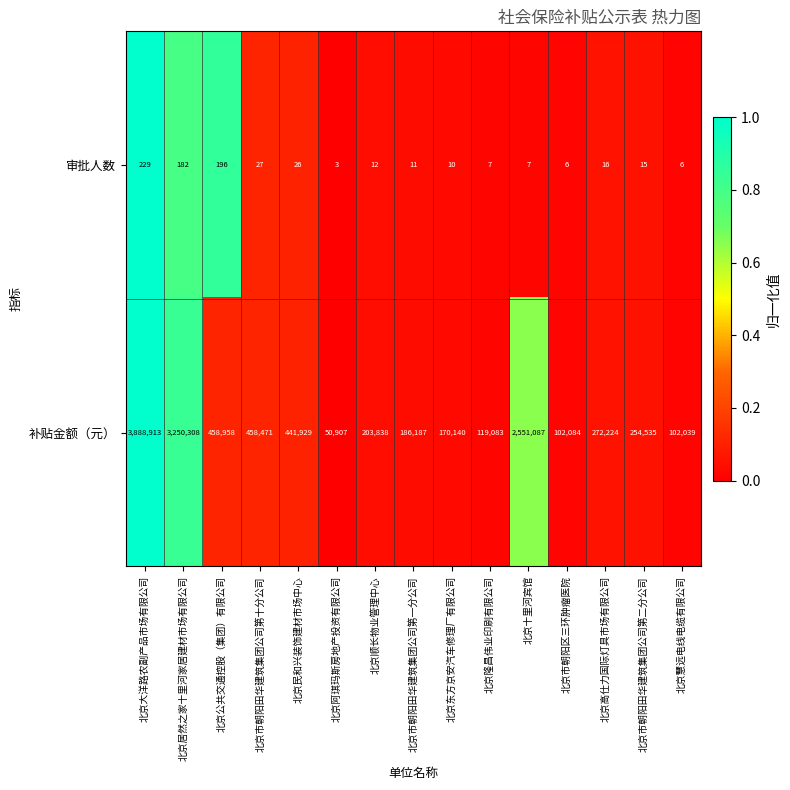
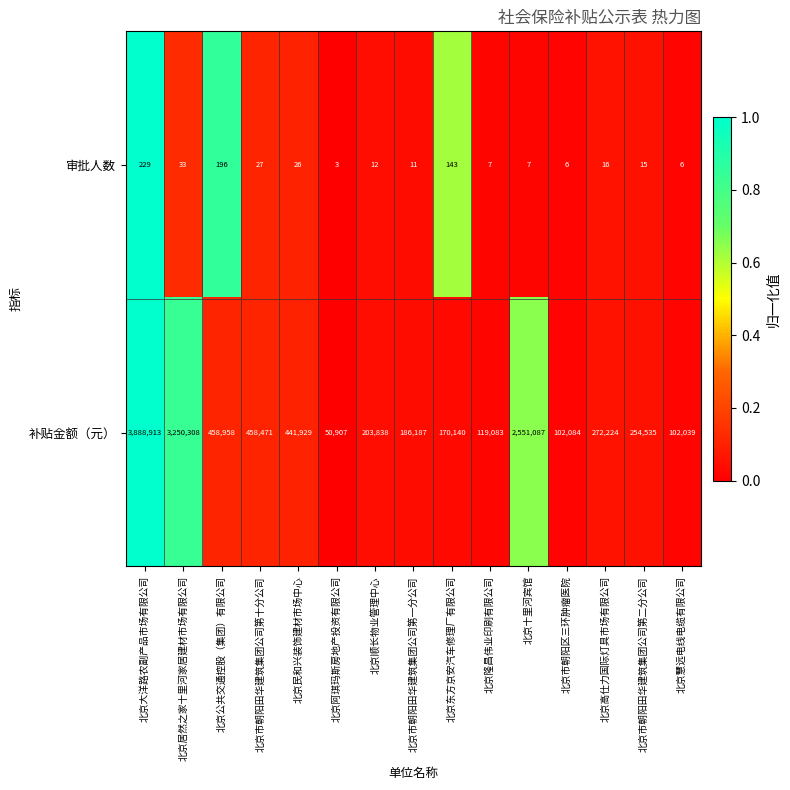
  {
    "审批人数": {
      "北京大洋路农副产品市场有限公司": "229",
-     "北京居然之家十里河家居建材市场有限公司": "182",
+     "北京居然之家十里河家居建材市场有限公司": "33",
      "北京公共交通控股（集团）有限公司": "196",
      "北京市朝阳田华建筑集团公司第十分公司": "27",
      "北京民和兴装饰建材市场中心": "26",
      "北京阿琪玛斯房地产投资有限公司": "3",
      "北京顺长物业管理中心": "12",
      "北京市朝阳田华建筑集团公司第一分公司": "11",
-     "北京东方京安汽车修理厂有限公司": "10",
+     "北京东方京安汽车修理厂有限公司": "143",
      "北京隆昌伟业印刷有限公司": "7",
      "北京十里河宾馆": "7",
      "北京市朝阳区三环肿瘤医院": "6",
      "北京高仕力国际灯具市场有限公司": "16",
      "北京市朝阳田华建筑集团公司第二分公司": "15",
      "北京慧远电线电缆有限公司": "6"
    },
    "补贴金额（元）": {
      "北京大洋路农副产品市场有限公司": "3,888,913",
      "北京居然之家十里河家居建材市场有限公司": "3,250,308",
      "北京公共交通控股（集团）有限公司": "458,958",
      "北京市朝阳田华建筑集团公司第十分公司": "458,471",
      "北京民和兴装饰建材市场中心": "441,929",
      "北京阿琪玛斯房地产投资有限公司": "50,907",
      "北京顺长物业管理中心": "203,838",
      "北京市朝阳田华建筑集团公司第一分公司": "186,187",
      "北京东方京安汽车修理厂有限公司": "170,140",
      "北京隆昌伟业印刷有限公司": "119,083",
      "北京十里河宾馆": "2,551,087",
      "北京市朝阳区三环肿瘤医院": "102,084",
      "北京高仕力国际灯具市场有限公司": "272,224",
      "北京市朝阳田华建筑集团公司第二分公司": "254,535",
      "北京慧远电线电缆有限公司": "102,039"
    }
  }
